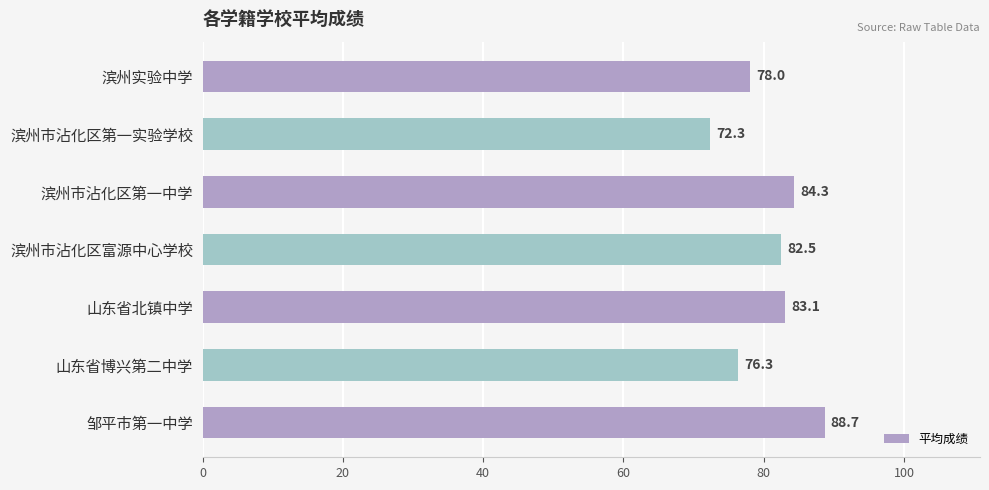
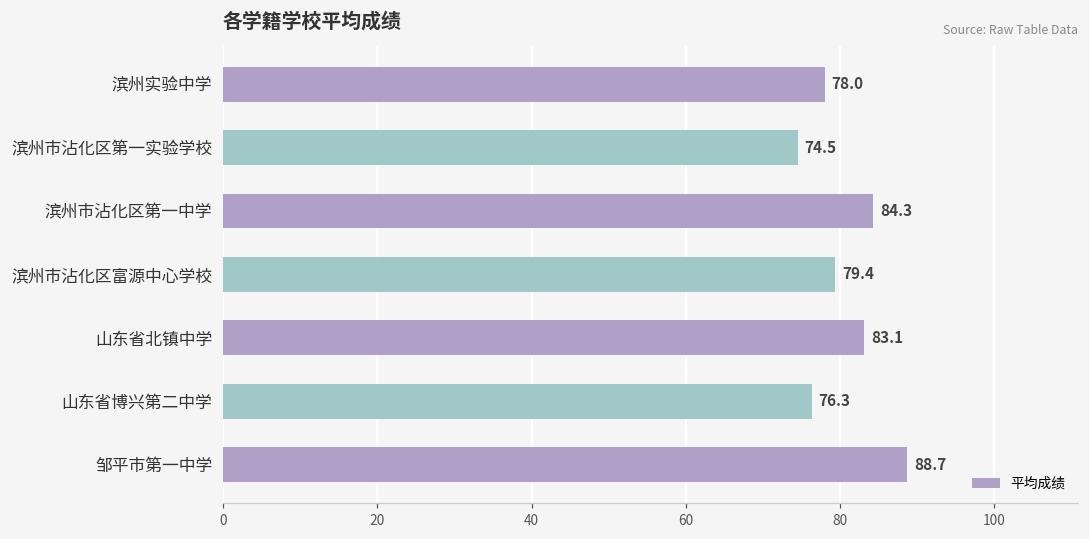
  {
    "滨州实验中学": 78.0,
-   "滨州市沾化区第一实验学校": 72.3,
+   "滨州市沾化区第一实验学校": 74.5,
    "滨州市沾化区第一中学": 84.3,
-   "滨州市沾化区富源中心学校": 82.5,
+   "滨州市沾化区富源中心学校": 79.4,
    "山东省北镇中学": 83.1,
    "山东省博兴第二中学": 76.3,
    "邹平市第一中学": 88.7
  }
